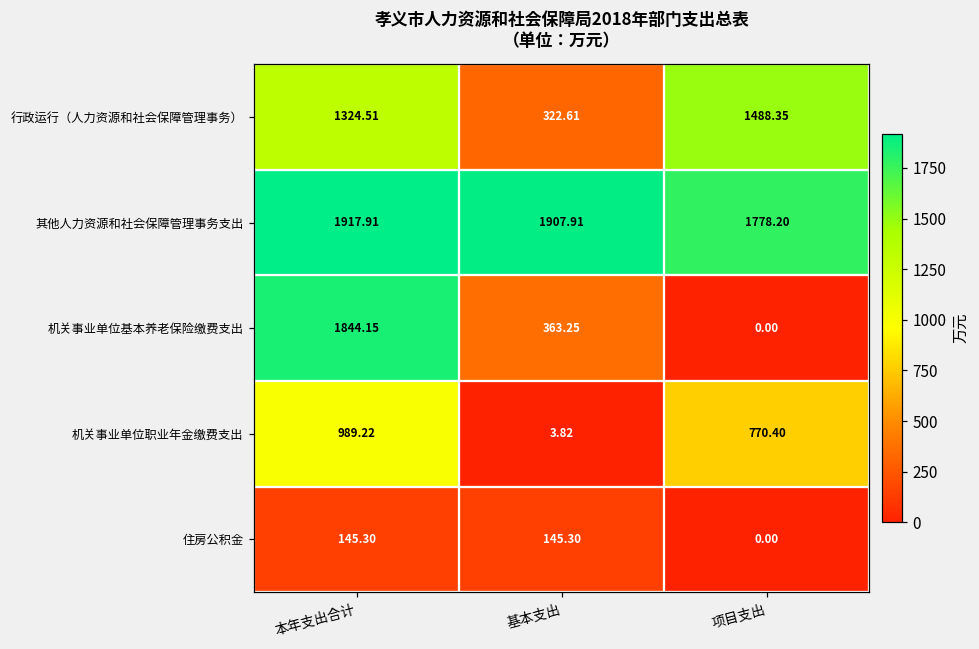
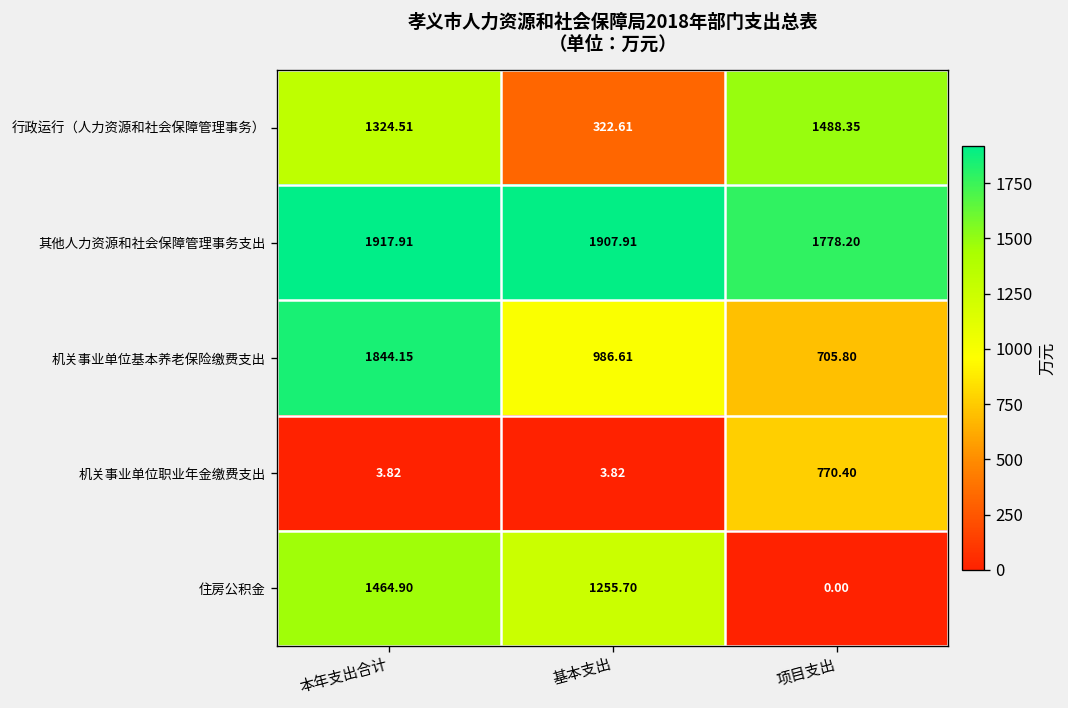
  {
    "行政运行（人力资源和社会保障管理事务）": {
      "本年支出合计": 1324.51,
      "基本支出": 322.61,
      "项目支出": 1488.35
    },
    "其他人力资源和社会保障管理事务支出": {
      "本年支出合计": 1917.91,
      "基本支出": 1907.91,
      "项目支出": 1778.20
    },
    "机关事业单位基本养老保险缴费支出": {
      "本年支出合计": 1844.15,
-     "基本支出": 363.25,
-     "项目支出": 0.00
+     "基本支出": 986.61,
+     "项目支出": 705.80
    },
    "机关事业单位职业年金缴费支出": {
-     "本年支出合计": 989.22,
+     "本年支出合计": 3.82,
      "基本支出": 3.82,
      "项目支出": 770.40
    },
    "住房公积金": {
-     "本年支出合计": 145.30,
-     "基本支出": 145.30,
+     "本年支出合计": 1464.90,
+     "基本支出": 1255.70,
      "项目支出": 0.00
    }
  }
